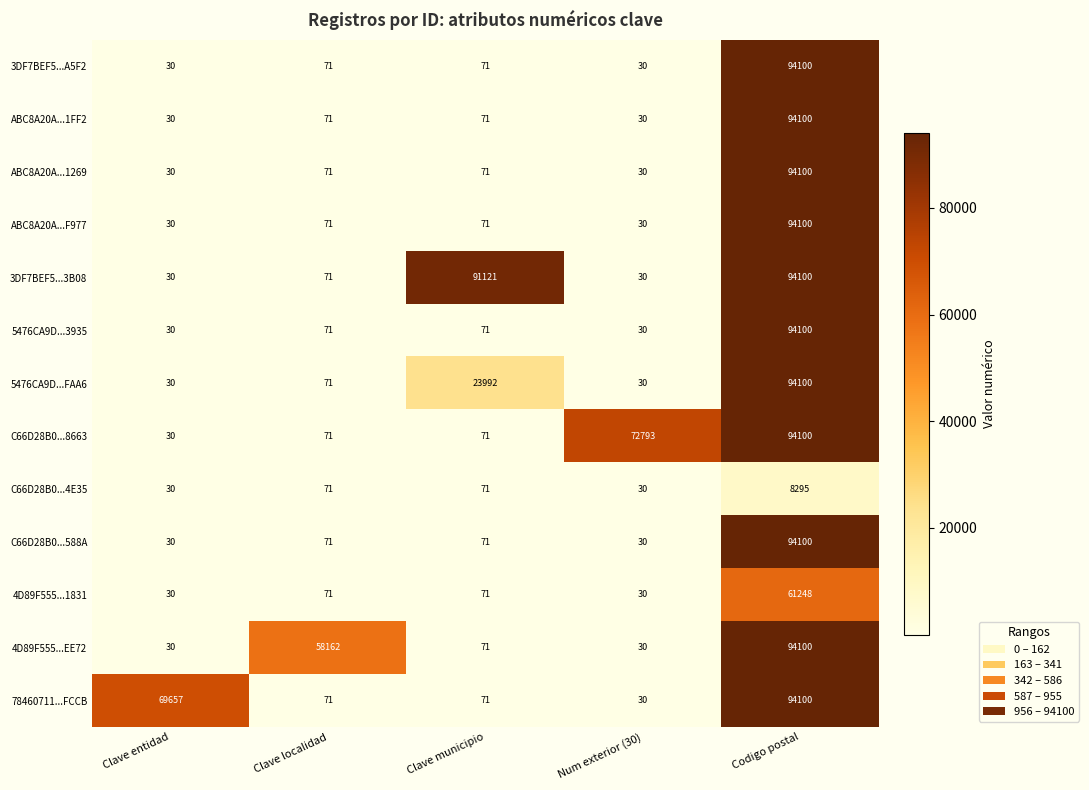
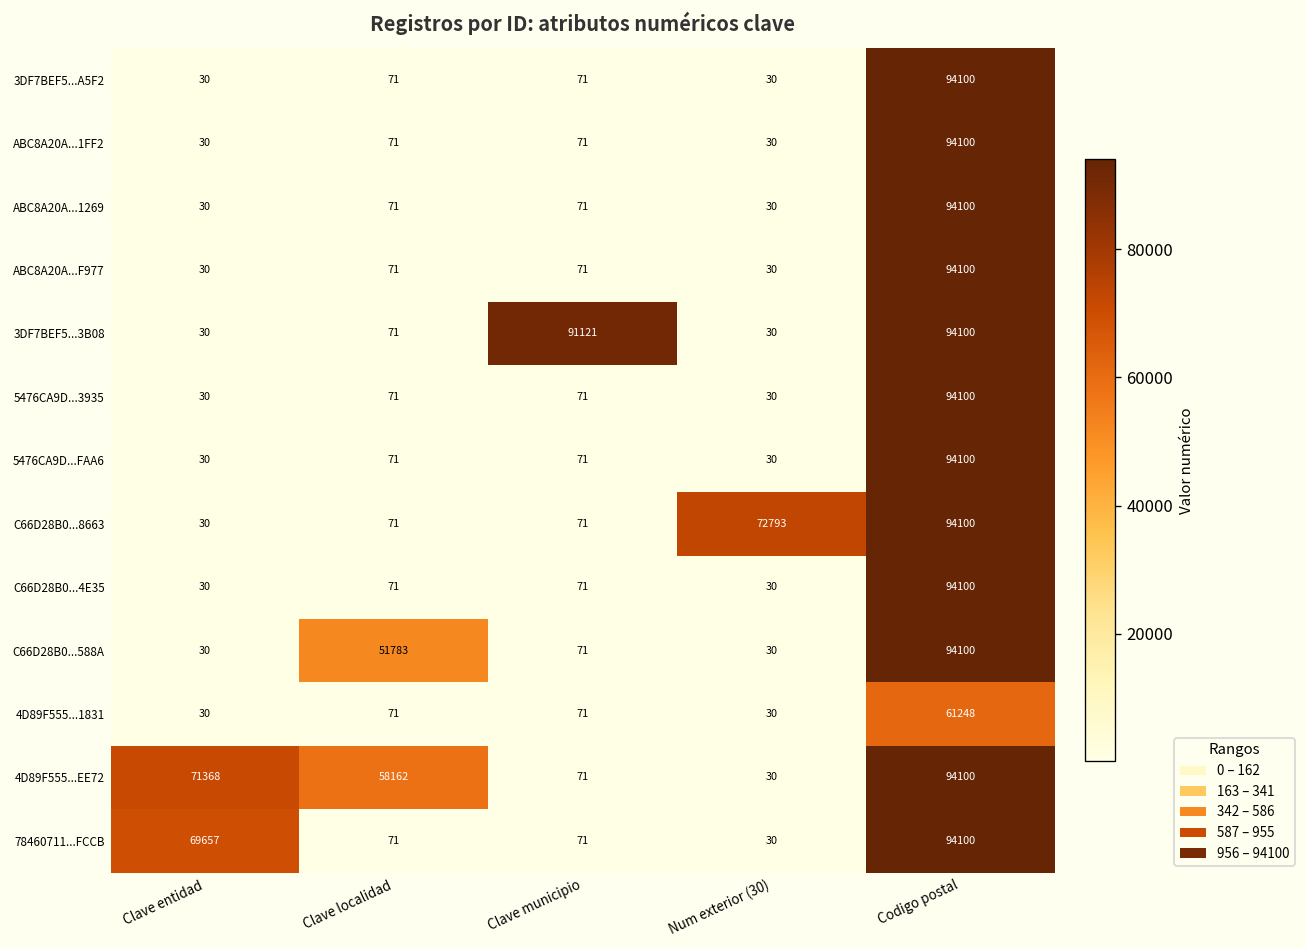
  {
    "3DF7BEF5...A5F2": {
      "Clave entidad": 30,
      "Clave localidad": 71,
      "Clave municipio": 71,
      "Num exterior (30)": 30,
      "Codigo postal": 94100
    },
    "ABC8A20A...1FF2": {
      "Clave entidad": 30,
      "Clave localidad": 71,
      "Clave municipio": 71,
      "Num exterior (30)": 30,
      "Codigo postal": 94100
    },
    "ABC8A20A...1269": {
      "Clave entidad": 30,
      "Clave localidad": 71,
      "Clave municipio": 71,
      "Num exterior (30)": 30,
      "Codigo postal": 94100
    },
    "ABC8A20A...F977": {
      "Clave entidad": 30,
      "Clave localidad": 71,
      "Clave municipio": 71,
      "Num exterior (30)": 30,
      "Codigo postal": 94100
    },
    "3DF7BEF5...3B08": {
      "Clave entidad": 30,
      "Clave localidad": 71,
      "Clave municipio": 91121,
      "Num exterior (30)": 30,
      "Codigo postal": 94100
    },
    "5476CA9D...3935": {
      "Clave entidad": 30,
      "Clave localidad": 71,
      "Clave municipio": 71,
      "Num exterior (30)": 30,
      "Codigo postal": 94100
    },
    "5476CA9D...FAA6": {
      "Clave entidad": 30,
      "Clave localidad": 71,
-     "Clave municipio": 23992,
+     "Clave municipio": 71,
      "Num exterior (30)": 30,
      "Codigo postal": 94100
    },
    "C66D28B0...8663": {
      "Clave entidad": 30,
      "Clave localidad": 71,
      "Clave municipio": 71,
      "Num exterior (30)": 72793,
      "Codigo postal": 94100
    },
    "C66D28B0...4E35": {
      "Clave entidad": 30,
      "Clave localidad": 71,
      "Clave municipio": 71,
      "Num exterior (30)": 30,
-     "Codigo postal": 8295
+     "Codigo postal": 94100
    },
    "C66D28B0...588A": {
      "Clave entidad": 30,
-     "Clave localidad": 71,
+     "Clave localidad": 51783,
      "Clave municipio": 71,
      "Num exterior (30)": 30,
      "Codigo postal": 94100
    },
    "4D89F555...1831": {
      "Clave entidad": 30,
      "Clave localidad": 71,
      "Clave municipio": 71,
      "Num exterior (30)": 30,
      "Codigo postal": 61248
    },
    "4D89F555...EE72": {
-     "Clave entidad": 30,
+     "Clave entidad": 71368,
      "Clave localidad": 58162,
      "Clave municipio": 71,
      "Num exterior (30)": 30,
      "Codigo postal": 94100
    },
    "78460711...FCCB": {
      "Clave entidad": 69657,
      "Clave localidad": 71,
      "Clave municipio": 71,
      "Num exterior (30)": 30,
      "Codigo postal": 94100
    }
  }
